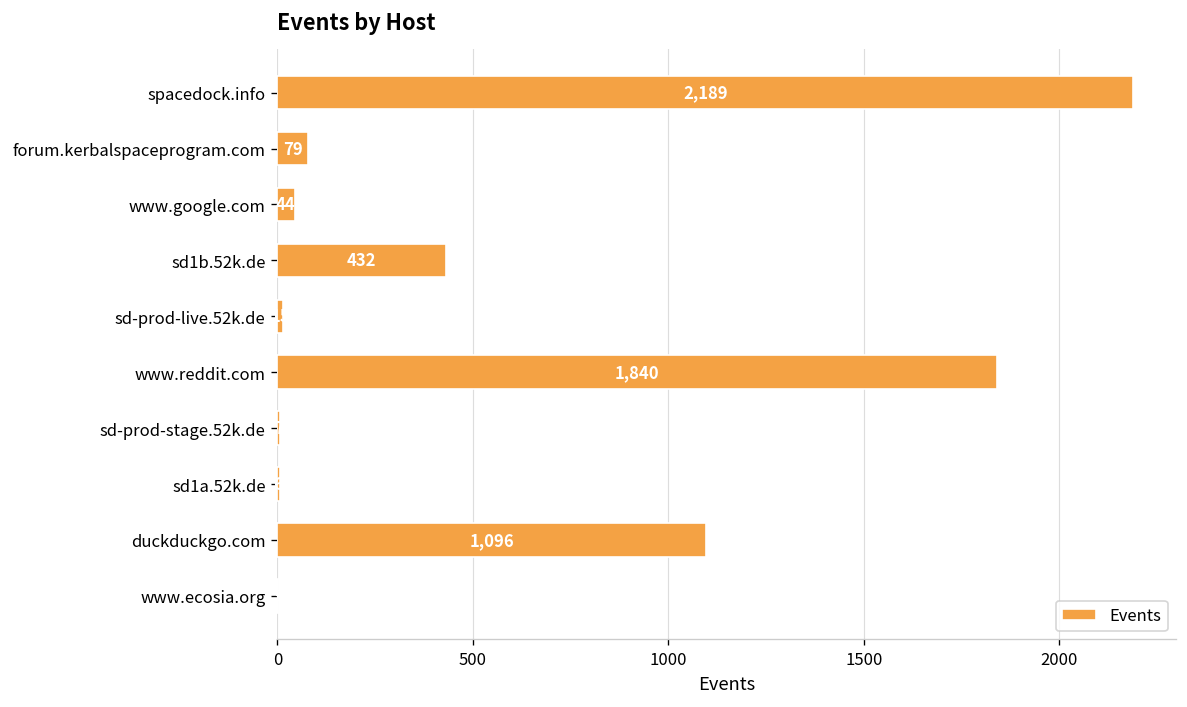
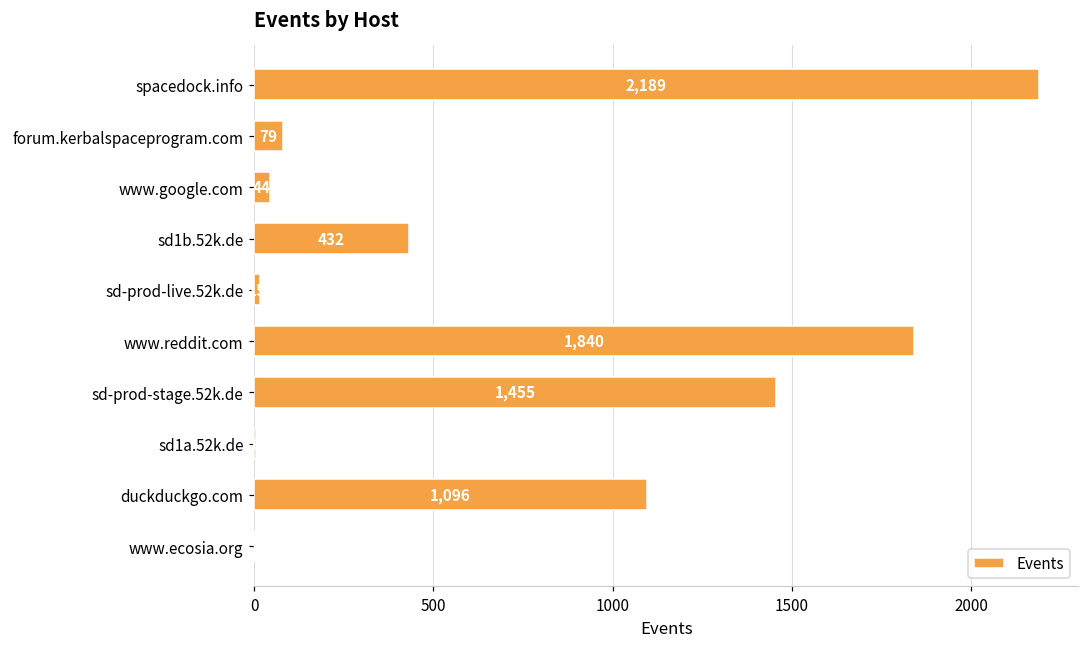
  {
    "sd-prod-live.52k.de": 20,
-   "sd-prod-stage.52k.de": 10
+   "sd-prod-stage.52k.de": 1460
  }
